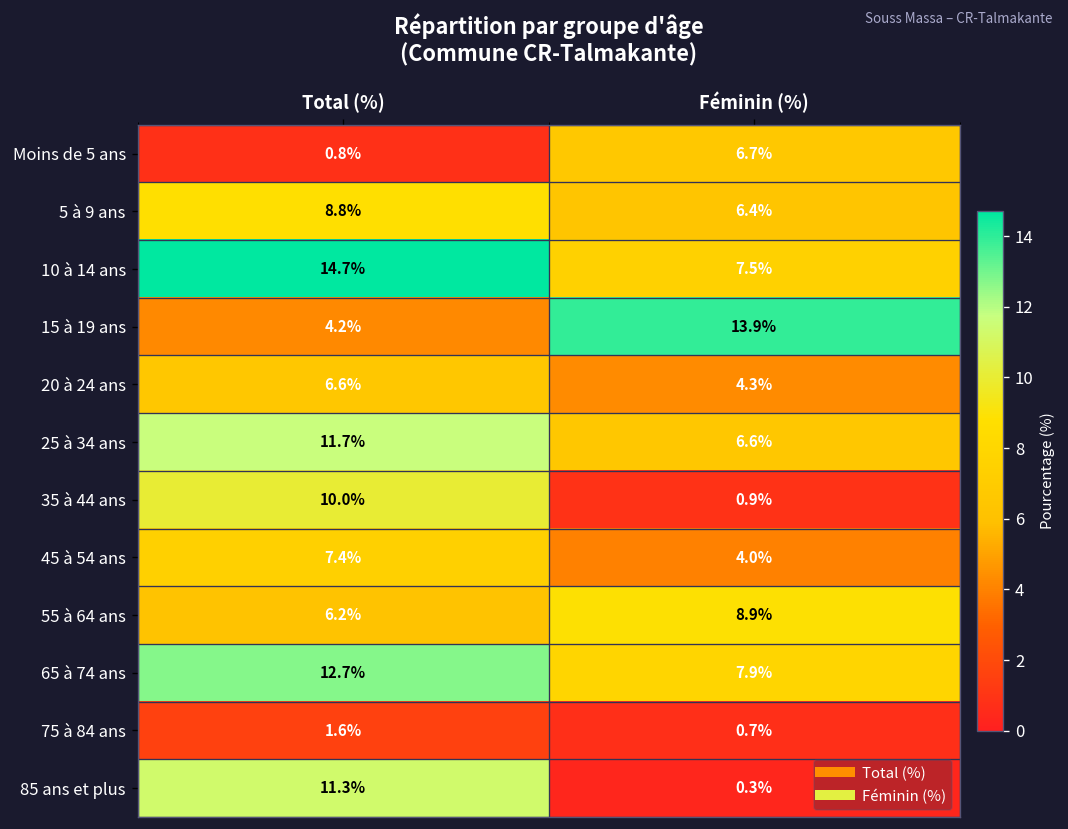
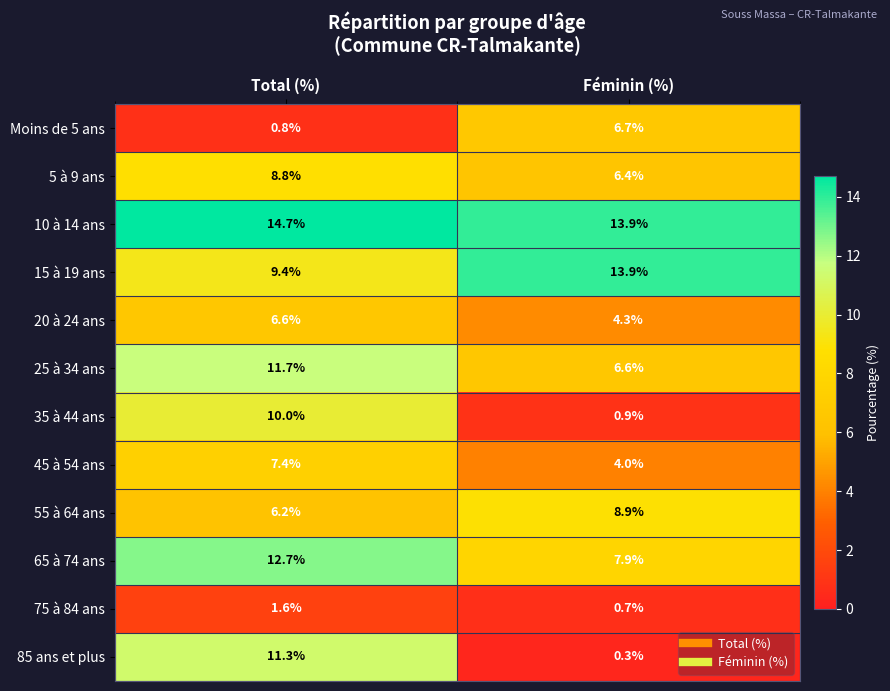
  {
    "Moins de 5 ans": {
      "Total (%)": "0.8%",
      "Féminin (%)": "6.7%"
    },
    "5 à 9 ans": {
      "Total (%)": "8.8%",
      "Féminin (%)": "6.4%"
    },
    "10 à 14 ans": {
      "Total (%)": "14.7%",
-     "Féminin (%)": "7.5%"
+     "Féminin (%)": "13.9%"
    },
    "15 à 19 ans": {
-     "Total (%)": "4.2%",
+     "Total (%)": "9.4%",
      "Féminin (%)": "13.9%"
    },
    "20 à 24 ans": {
      "Total (%)": "6.6%",
      "Féminin (%)": "4.3%"
    },
    "25 à 34 ans": {
      "Total (%)": "11.7%",
      "Féminin (%)": "6.6%"
    },
    "35 à 44 ans": {
      "Total (%)": "10.0%",
      "Féminin (%)": "0.9%"
    },
    "45 à 54 ans": {
      "Total (%)": "7.4%",
      "Féminin (%)": "4.0%"
    },
    "55 à 64 ans": {
      "Total (%)": "6.2%",
      "Féminin (%)": "8.9%"
    },
    "65 à 74 ans": {
      "Total (%)": "12.7%",
      "Féminin (%)": "7.9%"
    },
    "75 à 84 ans": {
      "Total (%)": "1.6%",
      "Féminin (%)": "0.7%"
    },
    "85 ans et plus": {
      "Total (%)": "11.3%",
      "Féminin (%)": "0.3%"
    }
  }
